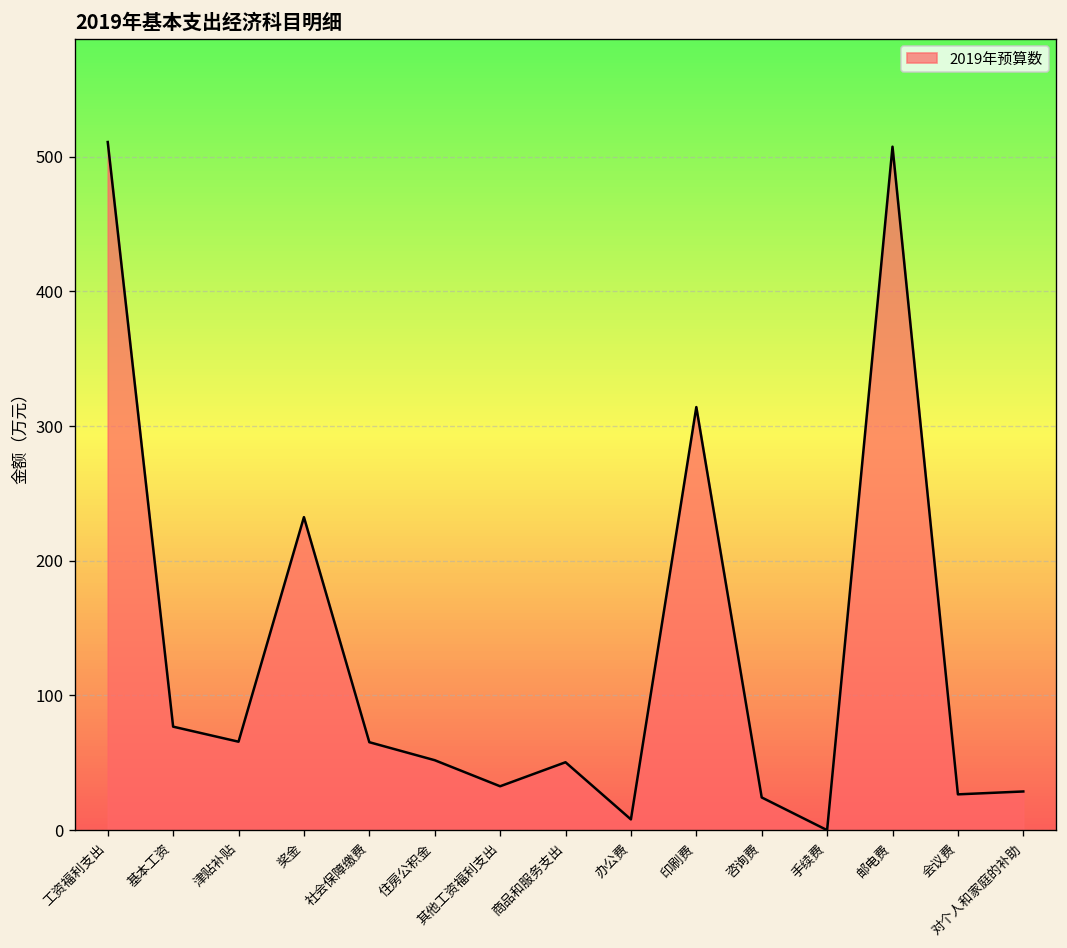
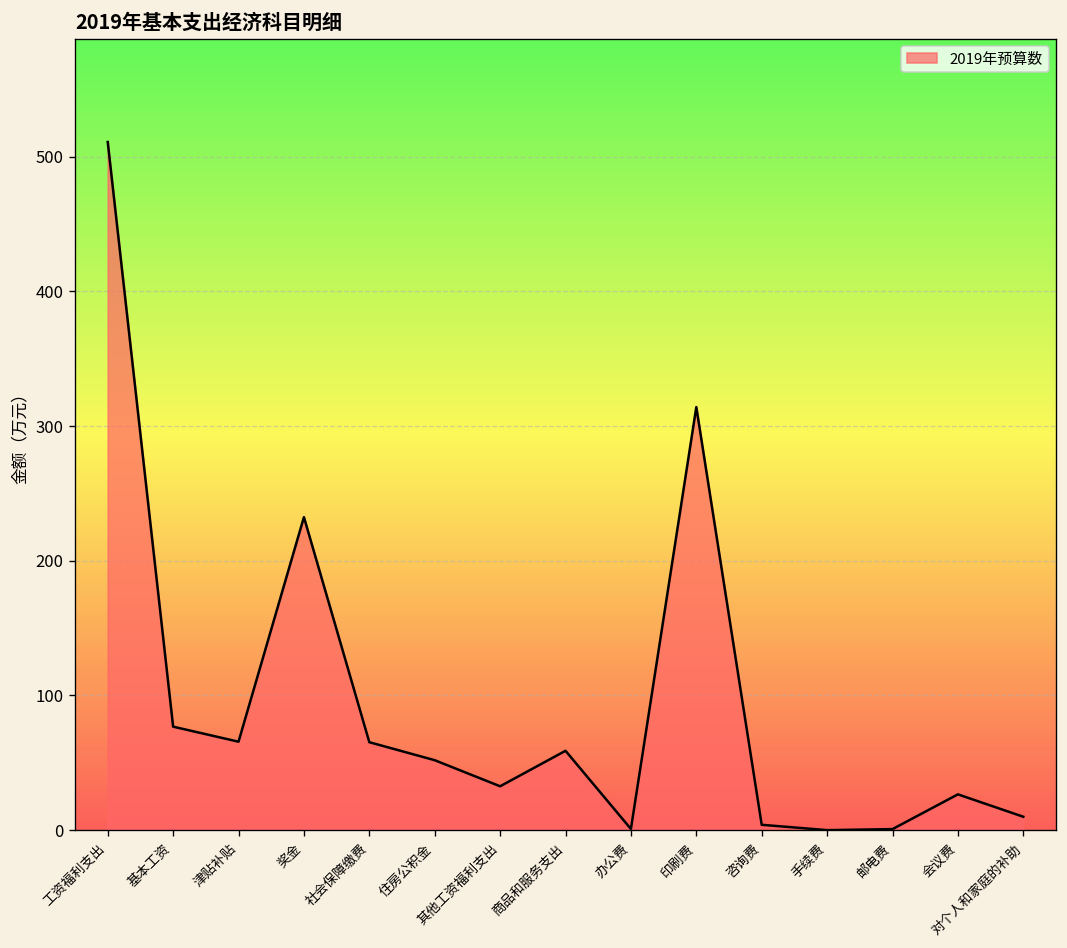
  {
    "工资福利支出": 511,
    "基本工资": 77,
    "津贴补贴": 66,
    "奖金": 232,
    "社会保障缴费": 65,
    "住房公积金": 52,
    "其他工资福利支出": 33,
-   "商品和服务支出": 50,
-   "办公费": 8,
+   "商品和服务支出": 59,
+   "办公费": 1,
    "印刷费": 314,
-   "咨询费": 24,
+   "咨询费": 4,
    "手续费": 0,
-   "邮电费": 507,
+   "邮电费": 1,
    "会议费": 27,
-   "对个人和家庭的补助": 29
+   "对个人和家庭的补助": 10
  }
